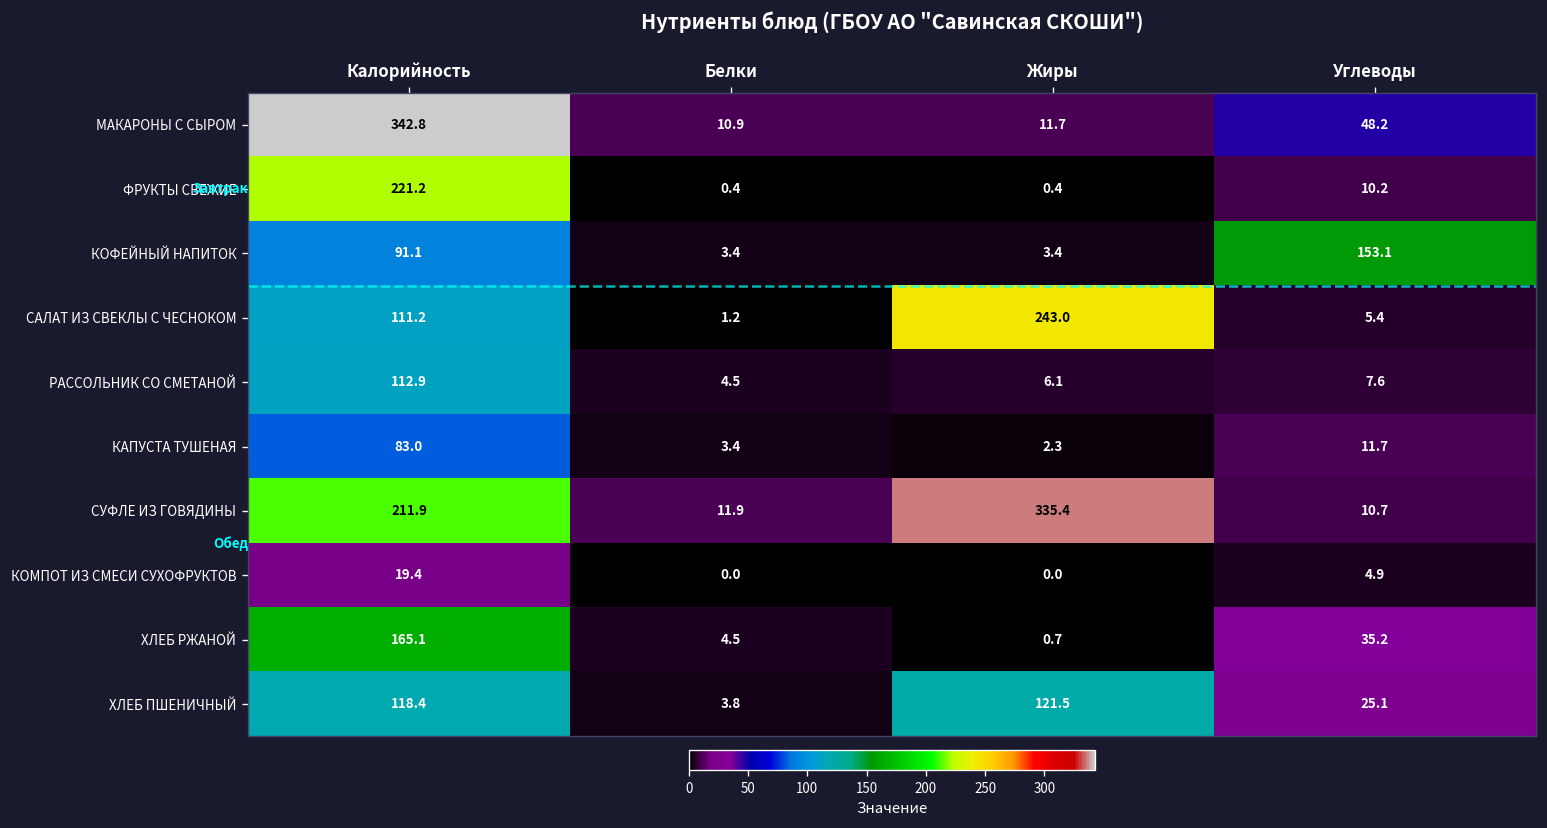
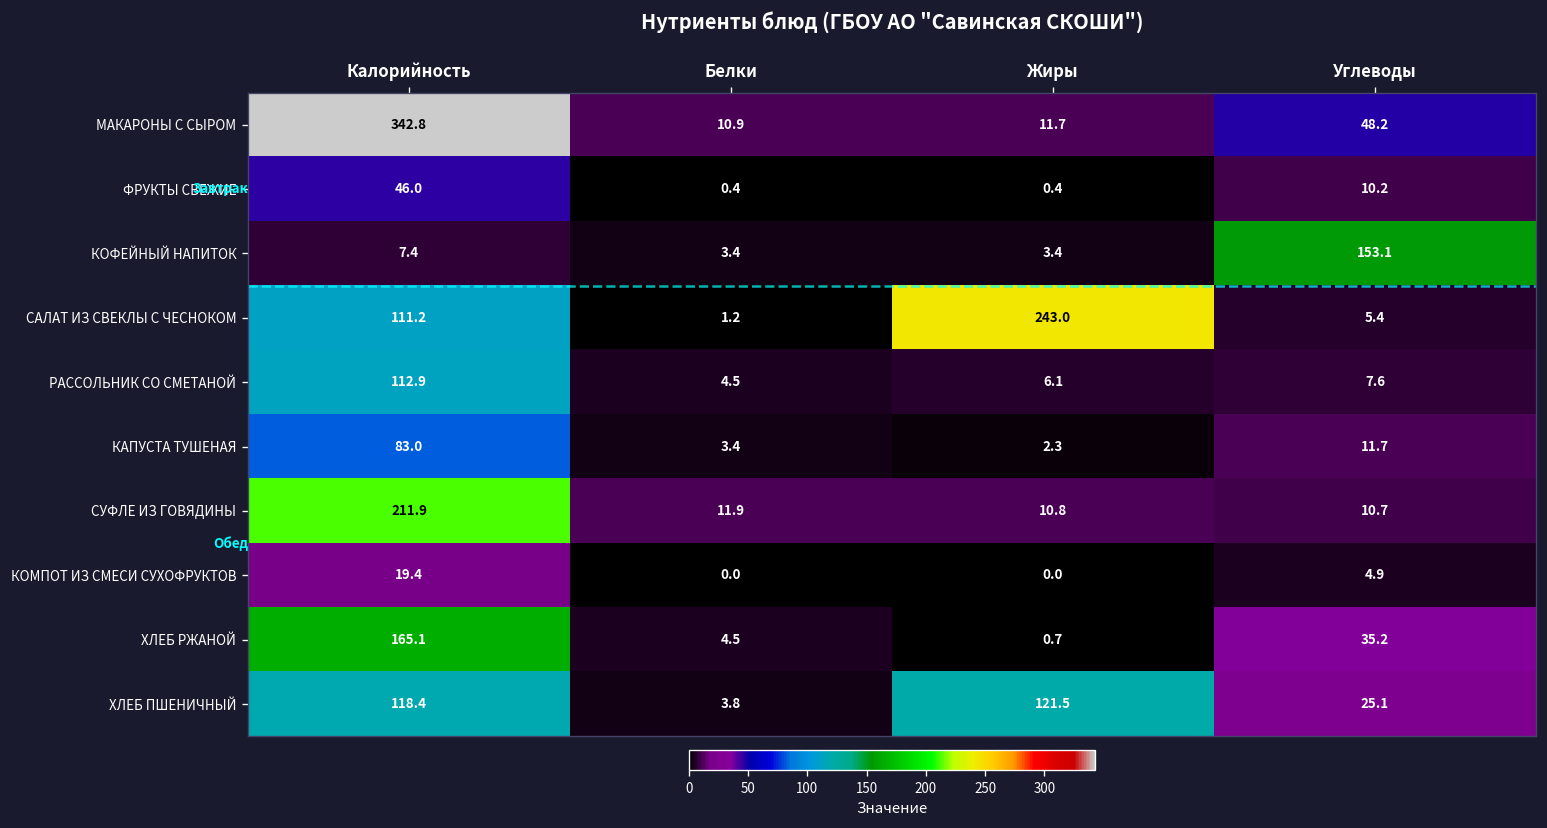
  {
    "МАКАРОНЫ С СЫРОМ": {
      "Калорийность": 342.8,
      "Белки": 10.9,
      "Жиры": 11.7,
      "Углеводы": 48.2
    },
    "ФРУКТЫ СВЕЖИЕ": {
-     "Калорийность": 221.2,
+     "Калорийность": 46.0,
      "Белки": 0.4,
      "Жиры": 0.4,
      "Углеводы": 10.2
    },
    "КОФЕЙНЫЙ НАПИТОК": {
-     "Калорийность": 91.1,
+     "Калорийность": 7.4,
      "Белки": 3.4,
      "Жиры": 3.4,
      "Углеводы": 153.1
    },
    "САЛАТ ИЗ СВЕКЛЫ С ЧЕСНОКОМ": {
      "Калорийность": 111.2,
      "Белки": 1.2,
      "Жиры": 243.0,
      "Углеводы": 5.4
    },
    "РАССОЛЬНИК СО СМЕТАНОЙ": {
      "Калорийность": 112.9,
      "Белки": 4.5,
      "Жиры": 6.1,
      "Углеводы": 7.6
    },
    "КАПУСТА ТУШЕНАЯ": {
      "Калорийность": 83.0,
      "Белки": 3.4,
      "Жиры": 2.3,
      "Углеводы": 11.7
    },
    "СУФЛЕ ИЗ ГОВЯДИНЫ": {
      "Калорийность": 211.9,
      "Белки": 11.9,
-     "Жиры": 335.4,
+     "Жиры": 10.8,
      "Углеводы": 10.7
    },
    "КОМПОТ ИЗ СМЕСИ СУХОФРУКТОВ": {
      "Калорийность": 19.4,
      "Белки": 0.0,
      "Жиры": 0.0,
      "Углеводы": 4.9
    },
    "ХЛЕБ РЖАНОЙ": {
      "Калорийность": 165.1,
      "Белки": 4.5,
      "Жиры": 0.7,
      "Углеводы": 35.2
    },
    "ХЛЕБ ПШЕНИЧНЫЙ": {
      "Калорийность": 118.4,
      "Белки": 3.8,
      "Жиры": 121.5,
      "Углеводы": 25.1
    }
  }
